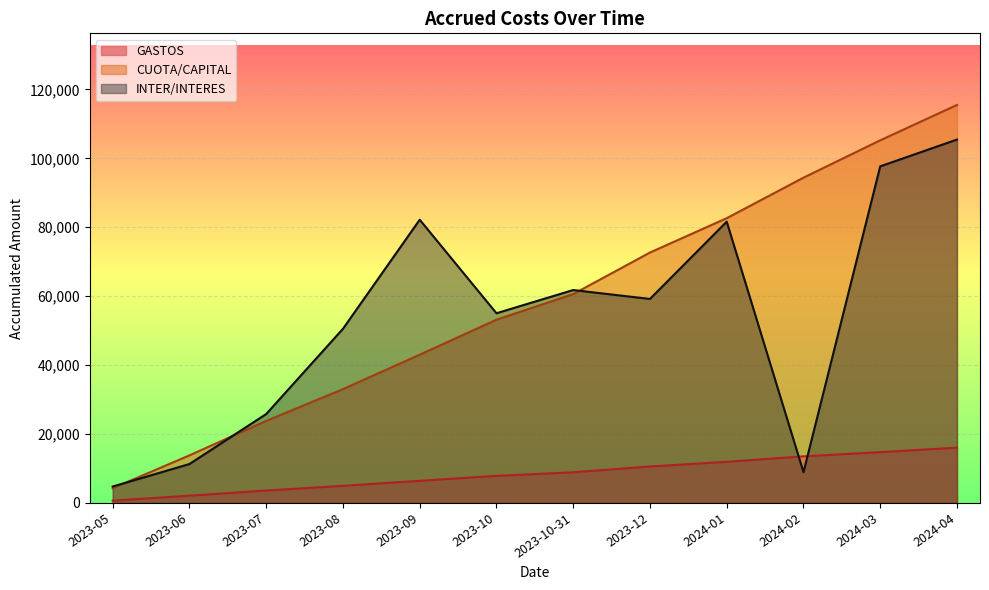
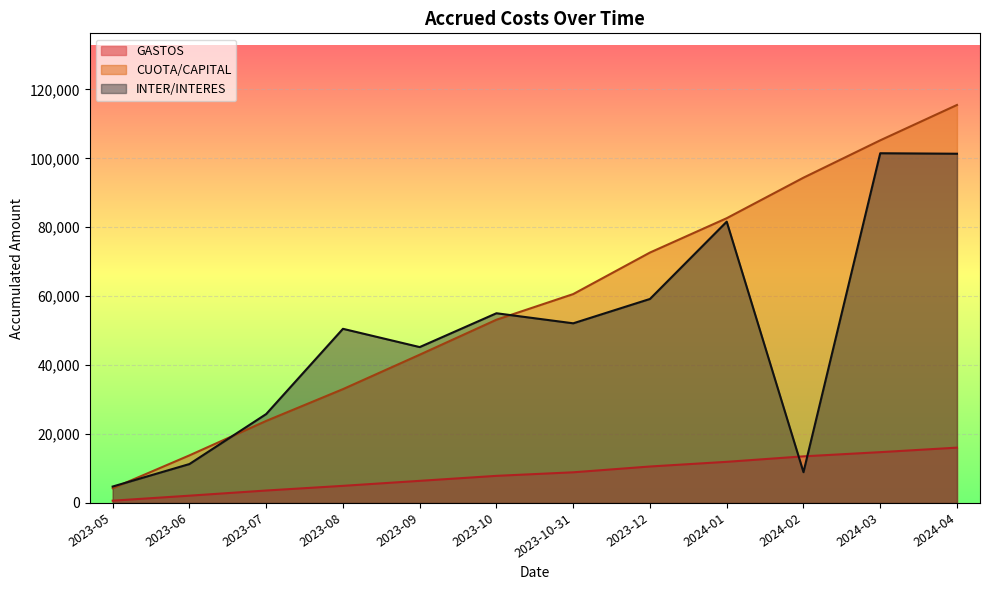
  {
    "INTER/INTERES": {
      "2023-06": "11,000",
      "2023-07": "26,000",
      "2023-08": "51,000",
-     "2023-09": "82,000",
+     "2023-09": "45,000",
      "2023-10": "55,000",
-     "2023-10-31": "62,000",
+     "2023-10-31": "52,000",
      "2023-12": "59,000",
      "2024-01": "82,000",
      "2024-02": "9,000",
-     "2024-03": "98,000",
-     "2024-04": "105,000"
+     "2024-03": "101,000",
+     "2024-04": "101,000"
    }
  }
